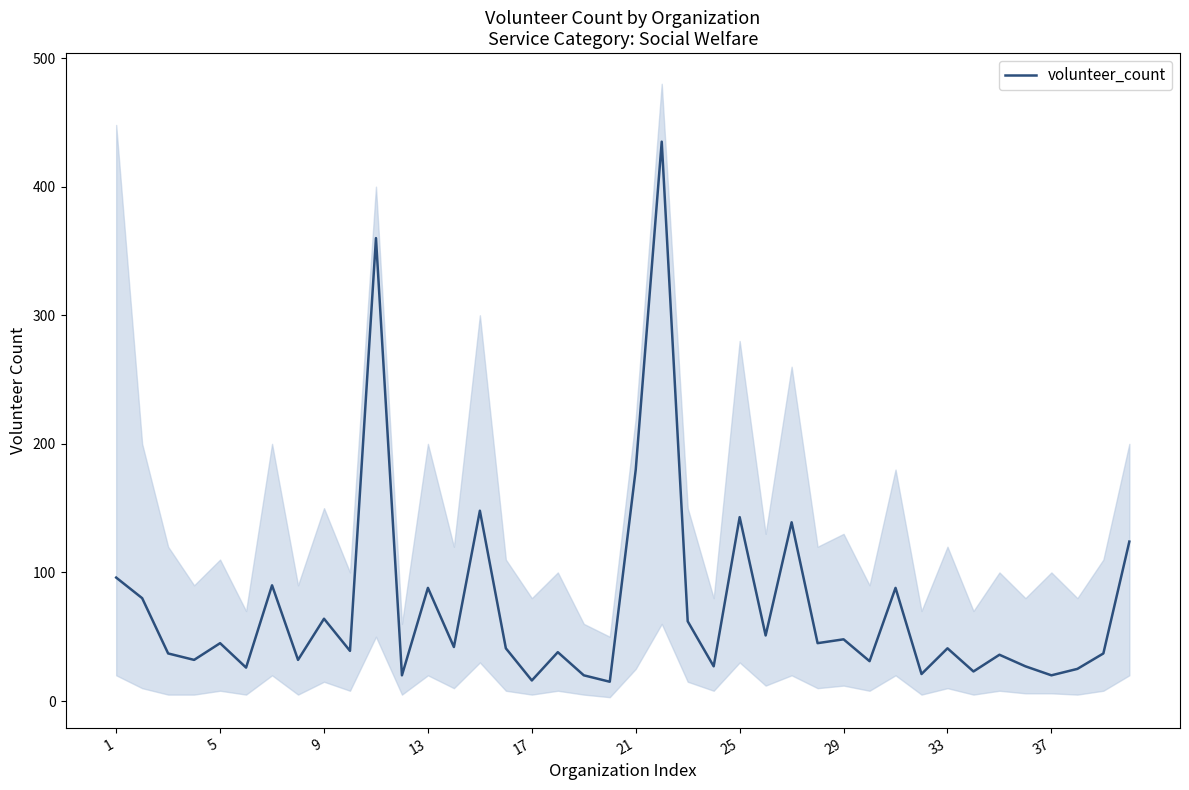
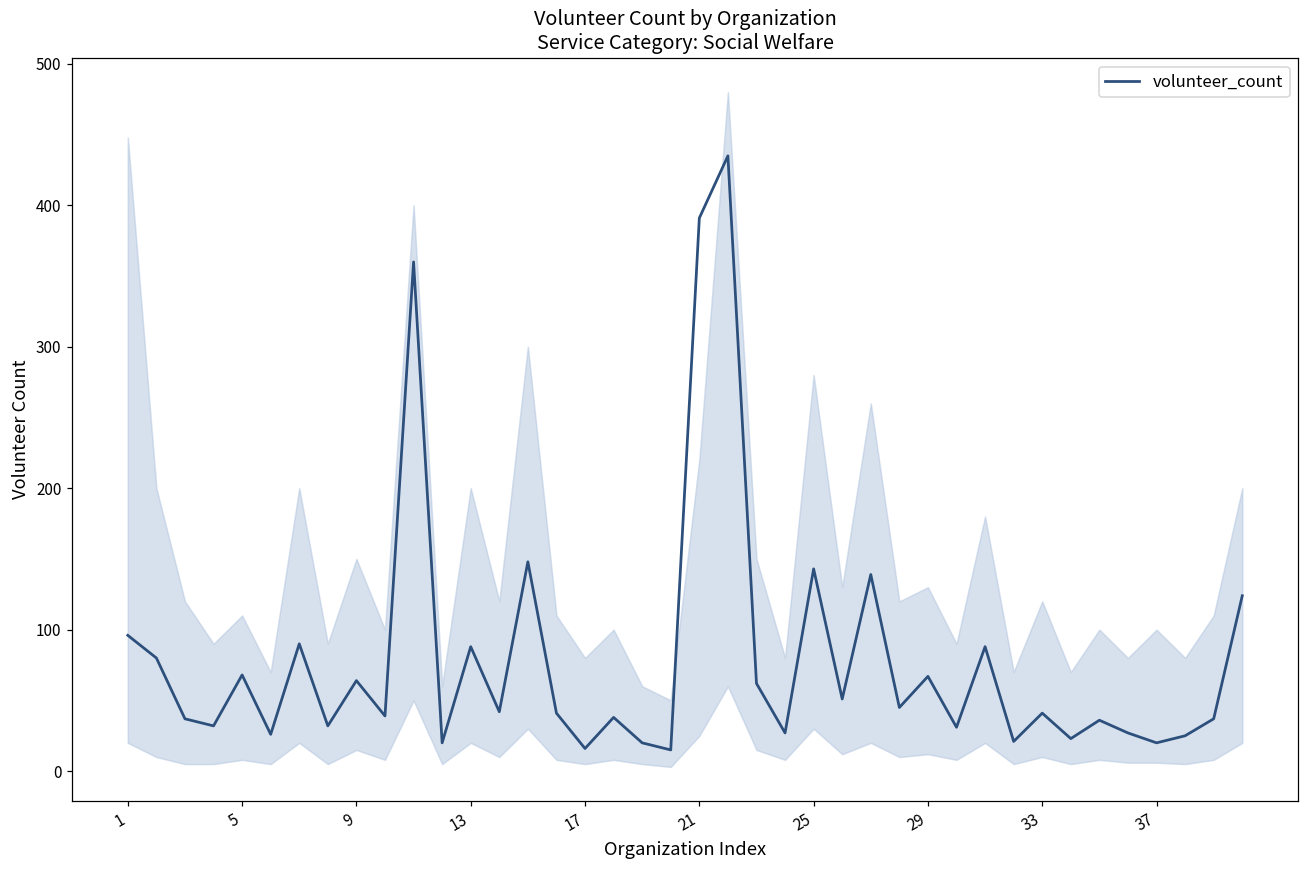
  {
    "volunteer_count": {
      "1": 96,
-     "5": 45,
+     "5": 68,
      "9": 64,
      "13": 88,
      "17": 16,
-     "21": 180,
+     "21": 391,
      "25": 143,
-     "29": 48,
+     "29": 67,
      "33": 41,
      "37": 20
    }
  }
